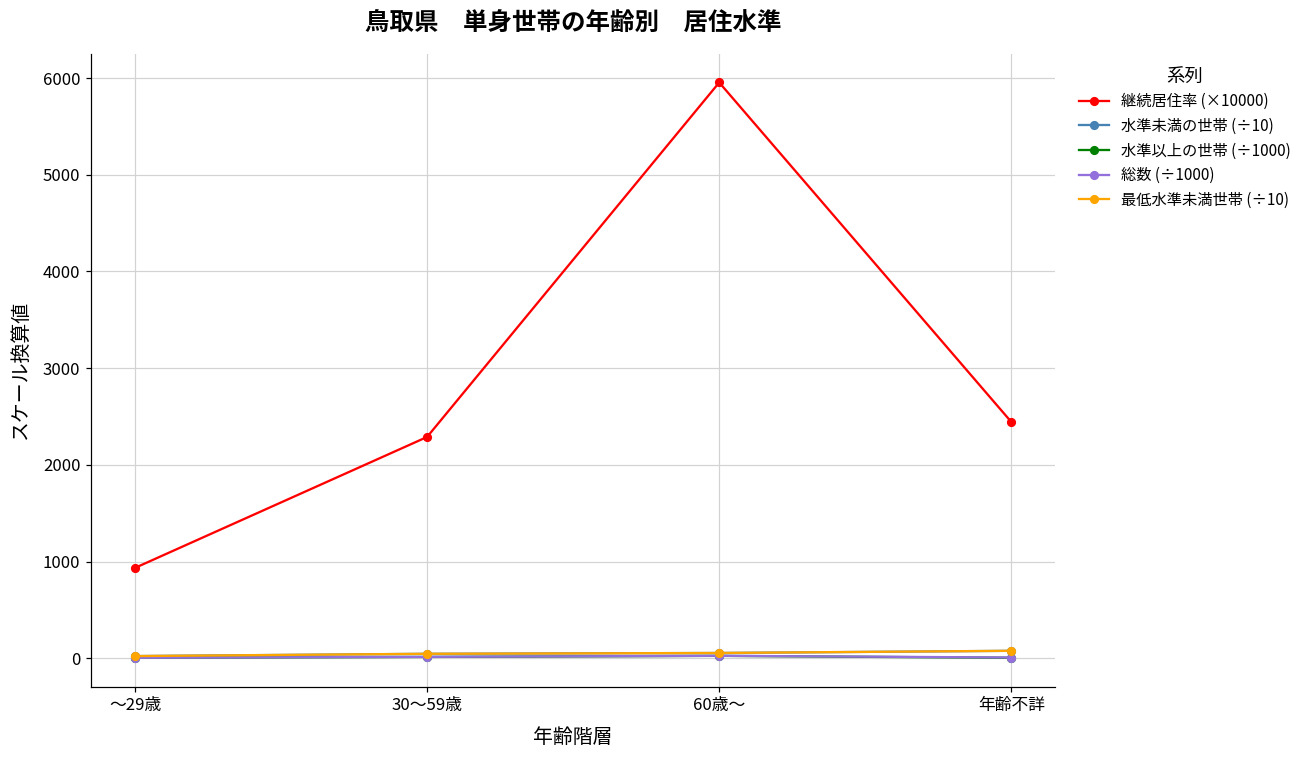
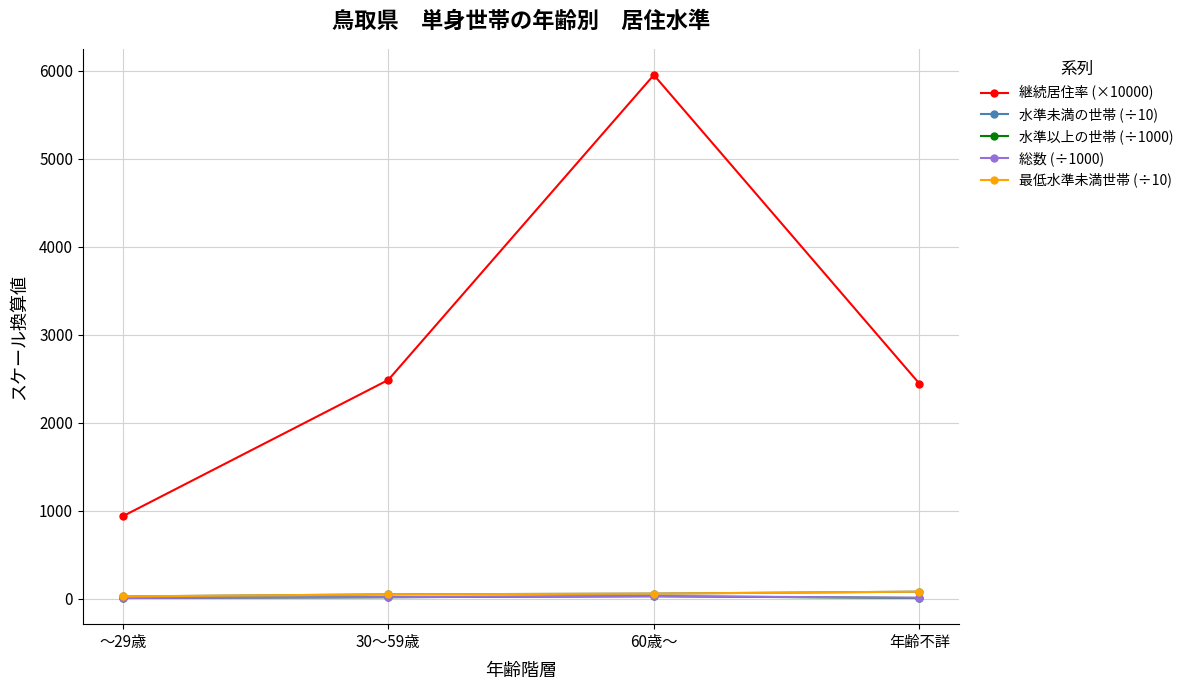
  {
    "継続居住率 (×10000)": {
      "～29歳": 900,
-     "30～59歳": 2300,
+     "30～59歳": 2500,
      "60歳～": 6000,
      "年齢不詳": 2400
    },
    "最低水準未満世帯 (÷10)": {
      "30～59歳": 0,
      "60歳～": 100,
      "年齢不詳": 100
    },
    "総数 (÷1000)": {
      "30～59歳": 0,
      "60歳～": 0,
      "年齢不詳": 0
    }
  }
